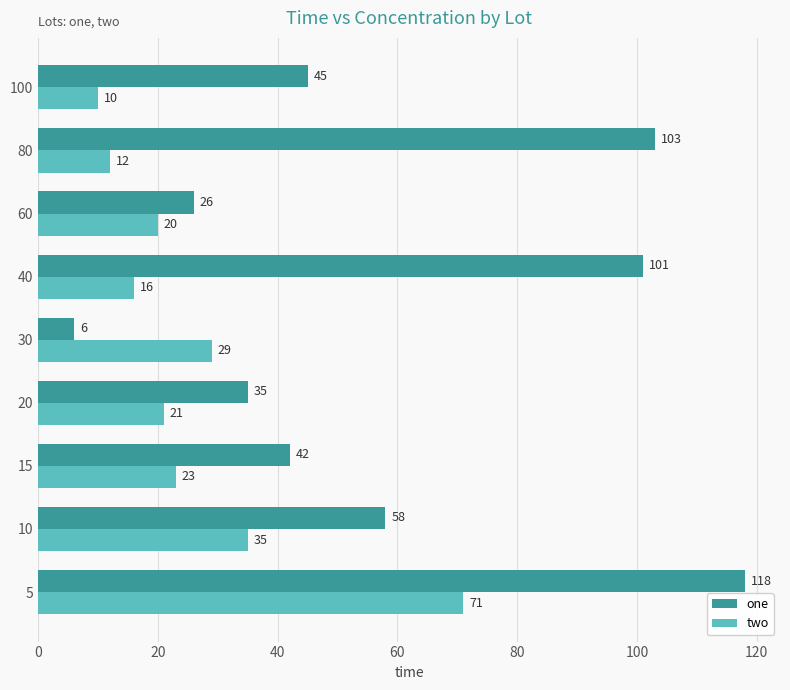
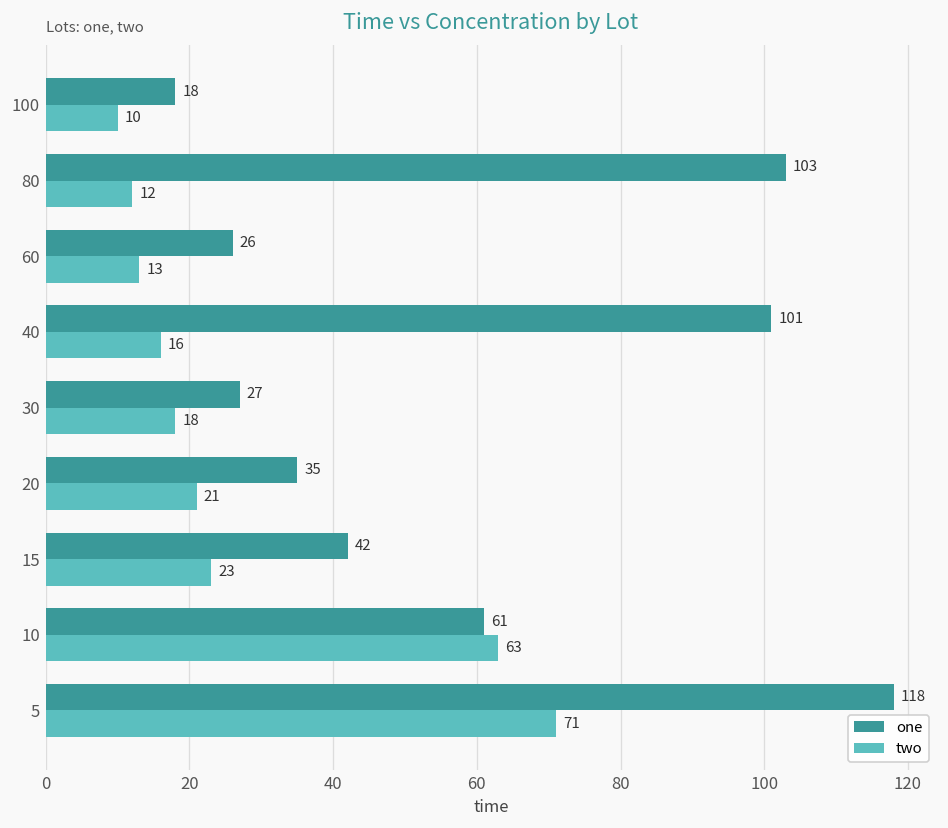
  {
    "one": {
-     "100": 45,
+     "100": 18,
      "80": 103,
      "60": 26,
      "40": 101,
-     "30": 6,
+     "30": 27,
      "20": 35,
      "15": 42,
-     "10": 58,
+     "10": 61,
      "5": 118
    },
    "two": {
      "100": 10,
      "80": 12,
-     "60": 20,
+     "60": 13,
      "40": 16,
-     "30": 29,
+     "30": 18,
      "20": 21,
      "15": 23,
-     "10": 35,
+     "10": 63,
      "5": 71
    }
  }
